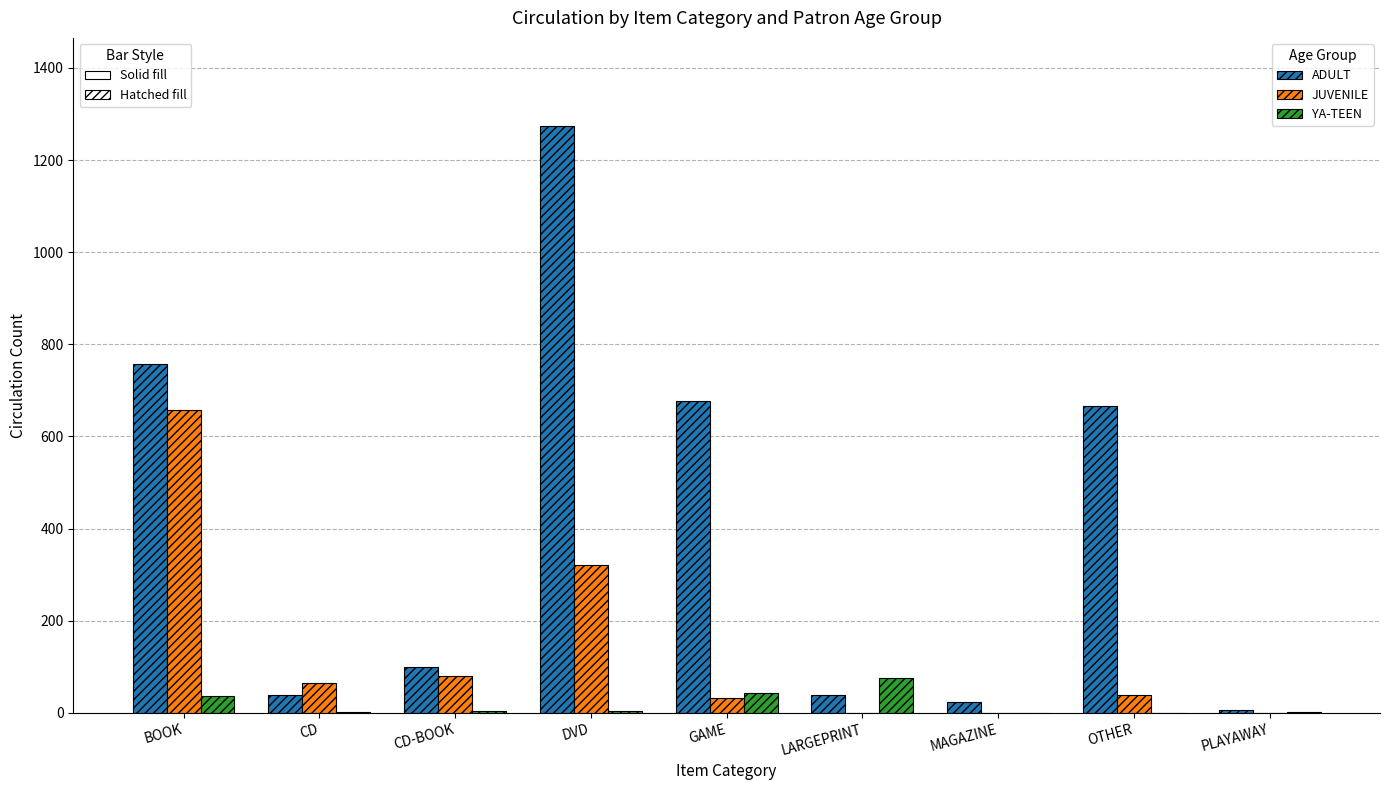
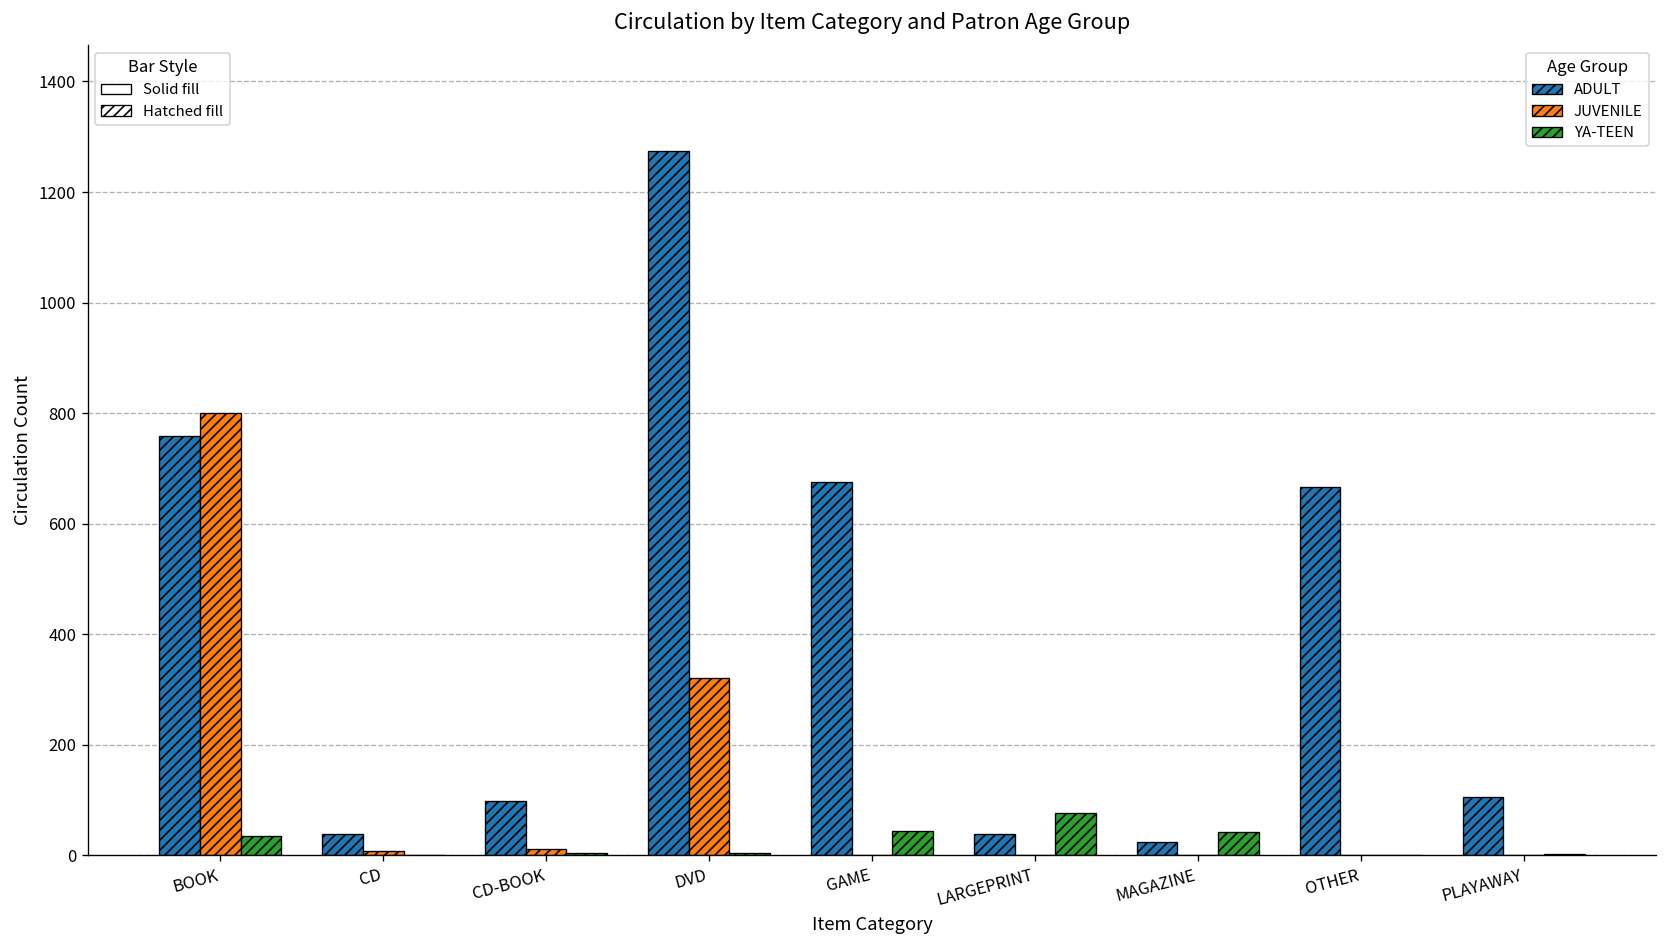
  {
    "ADULT": {
      "BOOK": 760,
      "CD": 40,
      "CD-BOOK": 100,
      "DVD": 1270,
      "GAME": 680,
      "LARGEPRINT": 40,
      "MAGAZINE": 20,
      "OTHER": 670,
-     "PLAYAWAY": 10
+     "PLAYAWAY": 110
    },
    "JUVENILE": {
-     "BOOK": 660,
-     "CD": 70,
-     "CD-BOOK": 80,
+     "BOOK": 800,
+     "CD": 10,
+     "CD-BOOK": 10,
      "DVD": 320,
-     "GAME": 30,
+     "GAME": 0,
      "LARGEPRINT": 0,
      "MAGAZINE": 0,
-     "OTHER": 40,
+     "OTHER": 0,
      "PLAYAWAY": 0
    },
    "YA-TEEN": {
      "BOOK": 40,
      "GAME": 40,
      "LARGEPRINT": 80,
-     "MAGAZINE": 0,
+     "MAGAZINE": 40,
      "OTHER": 0
    }
  }
